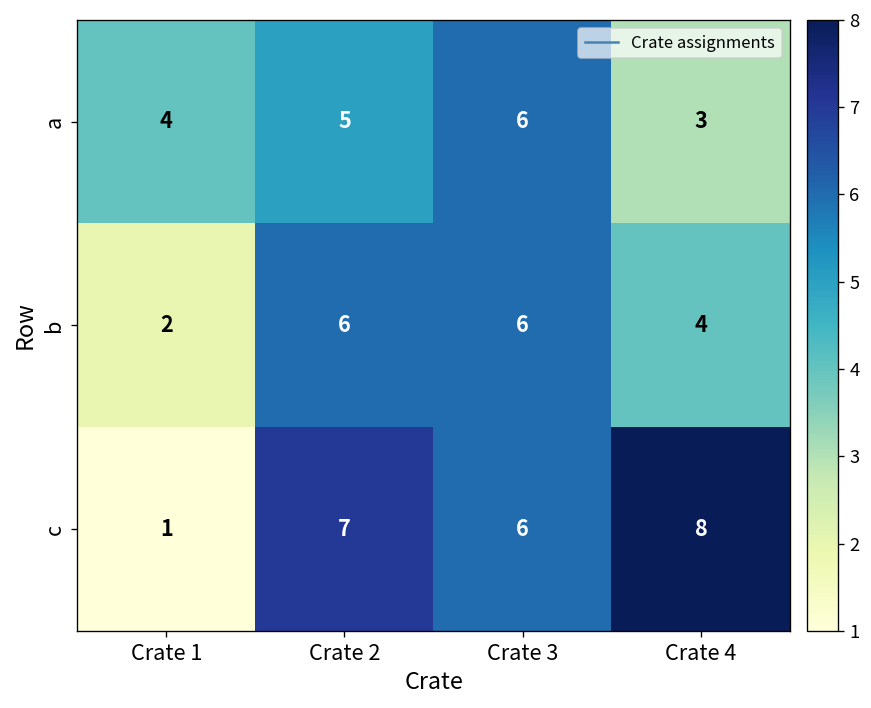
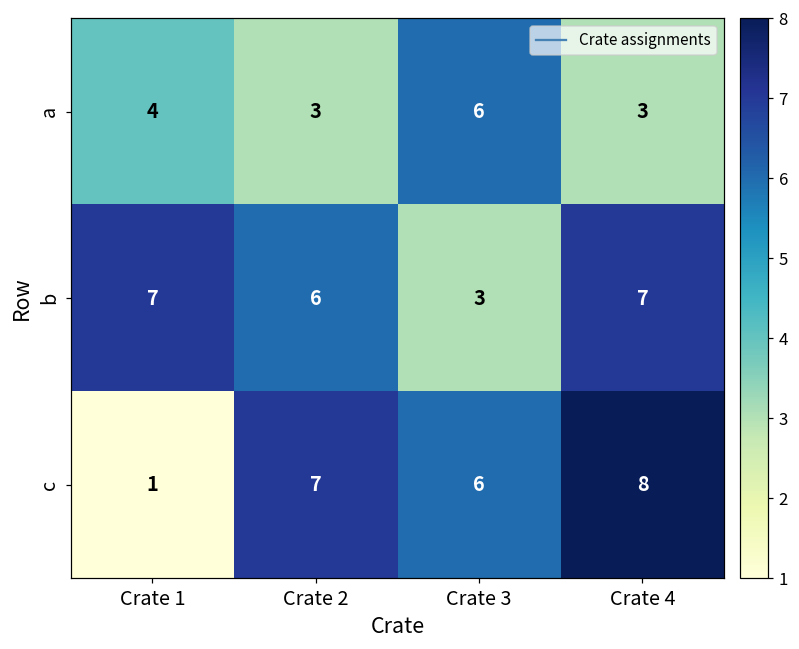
  {
    "a": {
      "Crate 1": 4,
-     "Crate 2": 5,
+     "Crate 2": 3,
      "Crate 3": 6,
      "Crate 4": 3
    },
    "b": {
-     "Crate 1": 2,
+     "Crate 1": 7,
      "Crate 2": 6,
-     "Crate 3": 6,
-     "Crate 4": 4
+     "Crate 3": 3,
+     "Crate 4": 7
    },
    "c": {
      "Crate 1": 1,
      "Crate 2": 7,
      "Crate 3": 6,
      "Crate 4": 8
    }
  }
